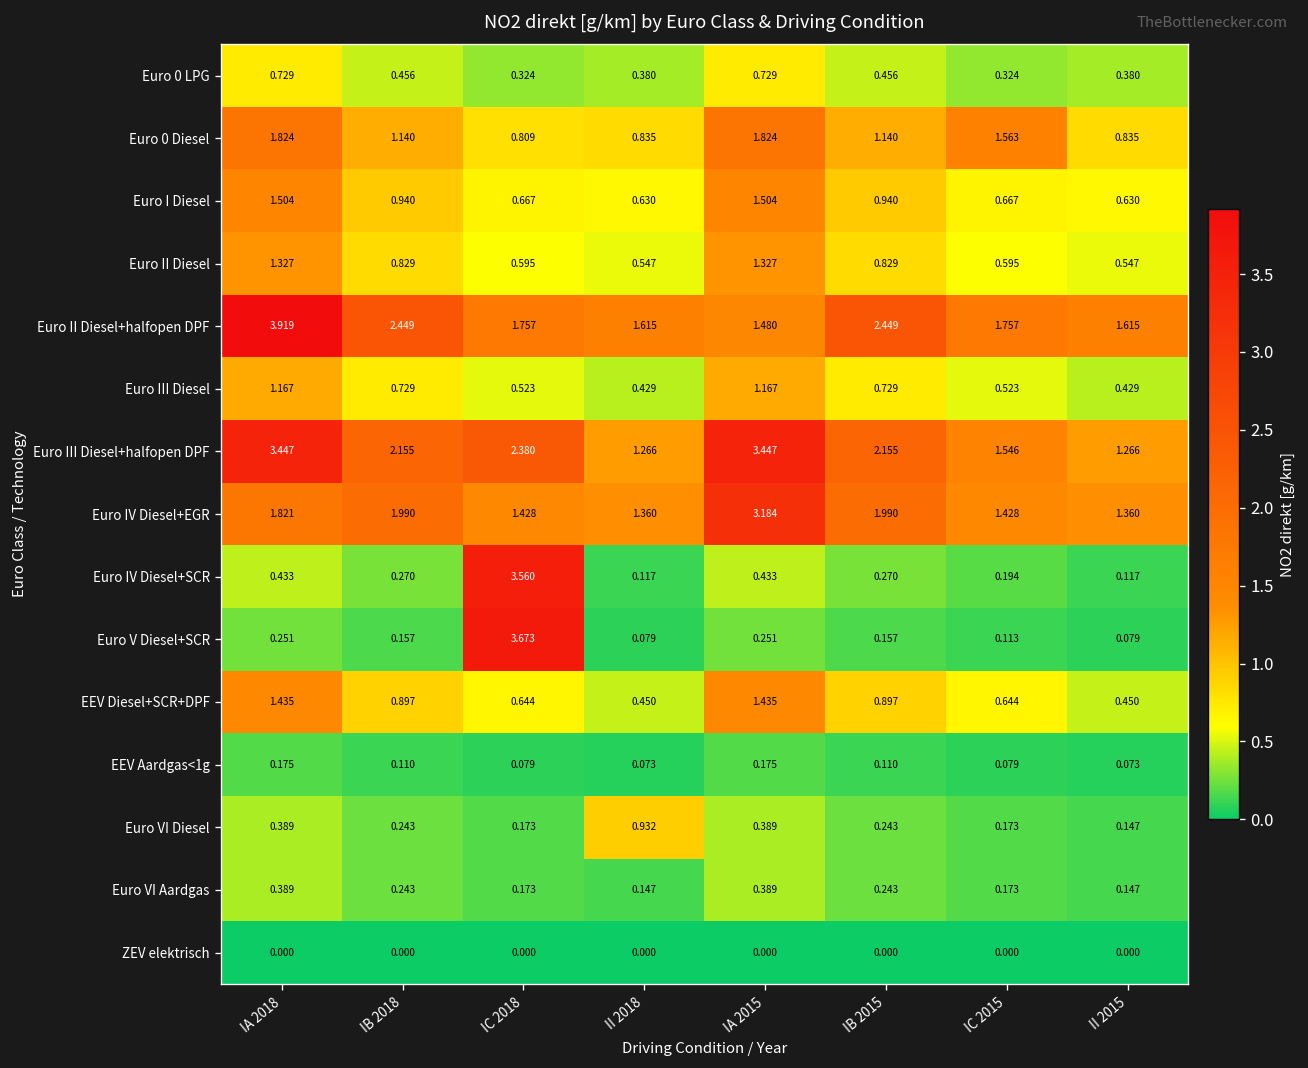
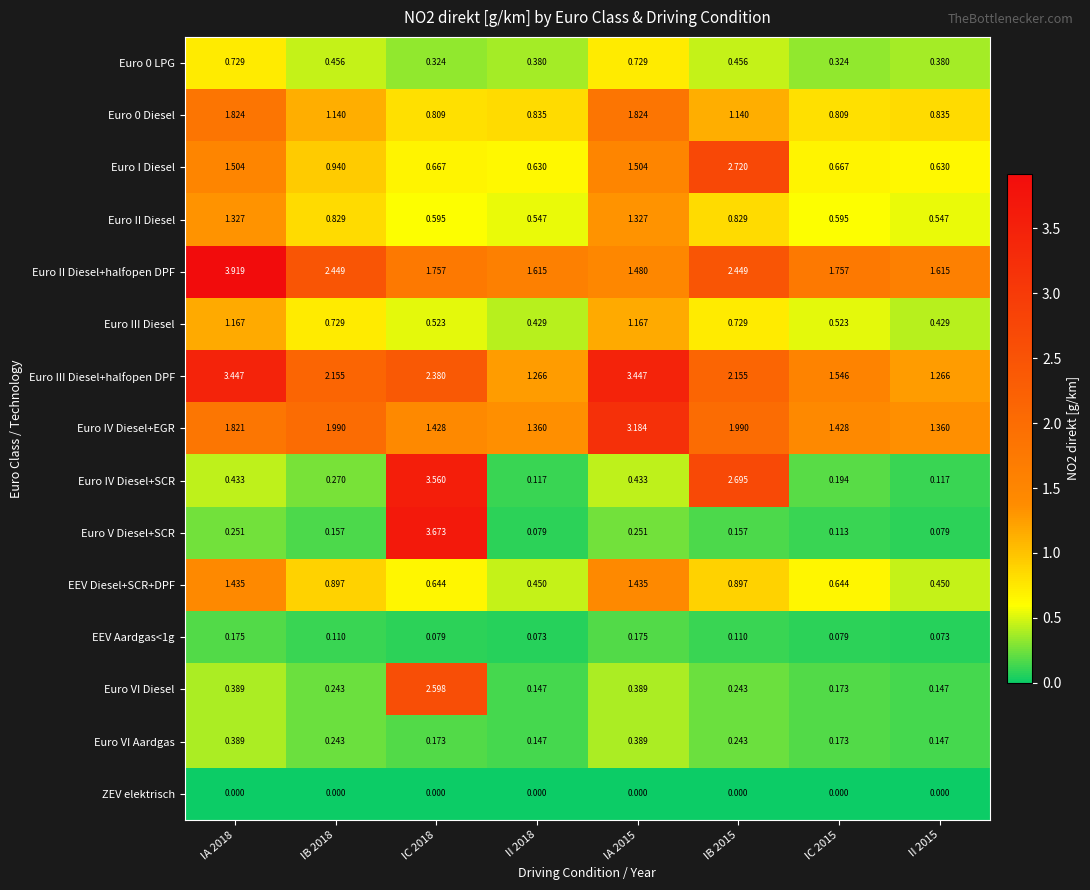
  {
    "Euro 0 LPG": {
      "IA 2018": 0.729,
      "IB 2018": 0.456,
      "IC 2018": 0.324,
      "II 2018": 0.380,
      "IA 2015": 0.729,
      "IB 2015": 0.456,
      "IC 2015": 0.324,
      "II 2015": 0.380
    },
    "Euro 0 Diesel": {
      "IA 2018": 1.824,
      "IB 2018": 1.140,
      "IC 2018": 0.809,
      "II 2018": 0.835,
      "IA 2015": 1.824,
      "IB 2015": 1.140,
-     "IC 2015": 1.563,
+     "IC 2015": 0.809,
      "II 2015": 0.835
    },
    "Euro I Diesel": {
      "IA 2018": 1.504,
      "IB 2018": 0.940,
      "IC 2018": 0.667,
      "II 2018": 0.630,
      "IA 2015": 1.504,
-     "IB 2015": 0.940,
+     "IB 2015": 2.720,
      "IC 2015": 0.667,
      "II 2015": 0.630
    },
    "Euro II Diesel": {
      "IA 2018": 1.327,
      "IB 2018": 0.829,
      "IC 2018": 0.595,
      "II 2018": 0.547,
      "IA 2015": 1.327,
      "IB 2015": 0.829,
      "IC 2015": 0.595,
      "II 2015": 0.547
    },
    "Euro II Diesel+halfopen DPF": {
      "IA 2018": 3.919,
      "IB 2018": 2.449,
      "IC 2018": 1.757,
      "II 2018": 1.615,
      "IA 2015": 1.480,
      "IB 2015": 2.449,
      "IC 2015": 1.757,
      "II 2015": 1.615
    },
    "Euro III Diesel": {
      "IA 2018": 1.167,
      "IB 2018": 0.729,
      "IC 2018": 0.523,
      "II 2018": 0.429,
      "IA 2015": 1.167,
      "IB 2015": 0.729,
      "IC 2015": 0.523,
      "II 2015": 0.429
    },
    "Euro III Diesel+halfopen DPF": {
      "IA 2018": 3.447,
      "IB 2018": 2.155,
      "IC 2018": 2.380,
      "II 2018": 1.266,
      "IA 2015": 3.447,
      "IB 2015": 2.155,
      "IC 2015": 1.546,
      "II 2015": 1.266
    },
    "Euro IV Diesel+EGR": {
      "IA 2018": 1.821,
      "IB 2018": 1.990,
      "IC 2018": 1.428,
      "II 2018": 1.360,
      "IA 2015": 3.184,
      "IB 2015": 1.990,
      "IC 2015": 1.428,
      "II 2015": 1.360
    },
    "Euro IV Diesel+SCR": {
      "IA 2018": 0.433,
      "IB 2018": 0.270,
      "IC 2018": 3.560,
      "II 2018": 0.117,
      "IA 2015": 0.433,
-     "IB 2015": 0.270,
+     "IB 2015": 2.695,
      "IC 2015": 0.194,
      "II 2015": 0.117
    },
    "Euro V Diesel+SCR": {
      "IA 2018": 0.251,
      "IB 2018": 0.157,
      "IC 2018": 3.673,
      "II 2018": 0.079,
      "IA 2015": 0.251,
      "IB 2015": 0.157,
      "IC 2015": 0.113,
      "II 2015": 0.079
    },
    "EEV Diesel+SCR+DPF": {
      "IA 2018": 1.435,
      "IB 2018": 0.897,
      "IC 2018": 0.644,
      "II 2018": 0.450,
      "IA 2015": 1.435,
      "IB 2015": 0.897,
      "IC 2015": 0.644,
      "II 2015": 0.450
    },
    "EEV Aardgas<1g": {
      "IA 2018": 0.175,
      "IB 2018": 0.110,
      "IC 2018": 0.079,
      "II 2018": 0.073,
      "IA 2015": 0.175,
      "IB 2015": 0.110,
      "IC 2015": 0.079,
      "II 2015": 0.073
    },
    "Euro VI Diesel": {
      "IA 2018": 0.389,
      "IB 2018": 0.243,
-     "IC 2018": 0.173,
-     "II 2018": 0.932,
+     "IC 2018": 2.598,
+     "II 2018": 0.147,
      "IA 2015": 0.389,
      "IB 2015": 0.243,
      "IC 2015": 0.173,
      "II 2015": 0.147
    },
    "Euro VI Aardgas": {
      "IA 2018": 0.389,
      "IB 2018": 0.243,
      "IC 2018": 0.173,
      "II 2018": 0.147,
      "IA 2015": 0.389,
      "IB 2015": 0.243,
      "IC 2015": 0.173,
      "II 2015": 0.147
    },
    "ZEV elektrisch": {
      "IA 2018": 0.000,
      "IB 2018": 0.000,
      "IC 2018": 0.000,
      "II 2018": 0.000,
      "IA 2015": 0.000,
      "IB 2015": 0.000,
      "IC 2015": 0.000,
      "II 2015": 0.000
    }
  }
